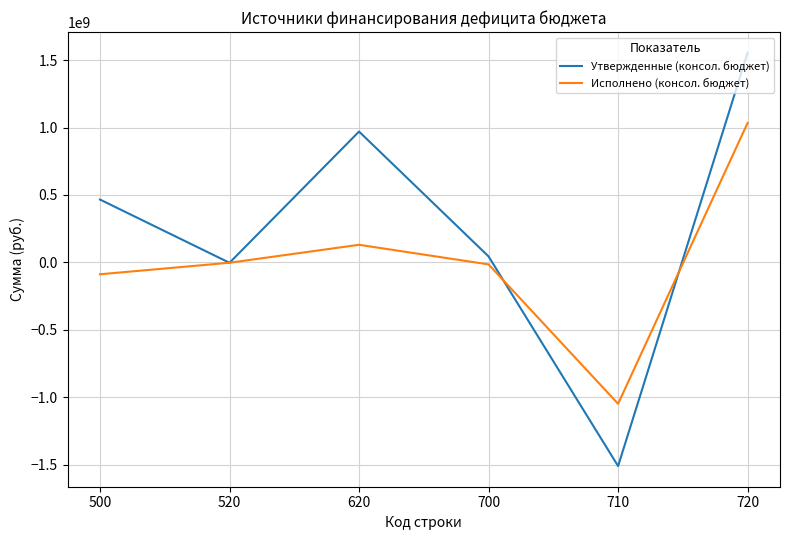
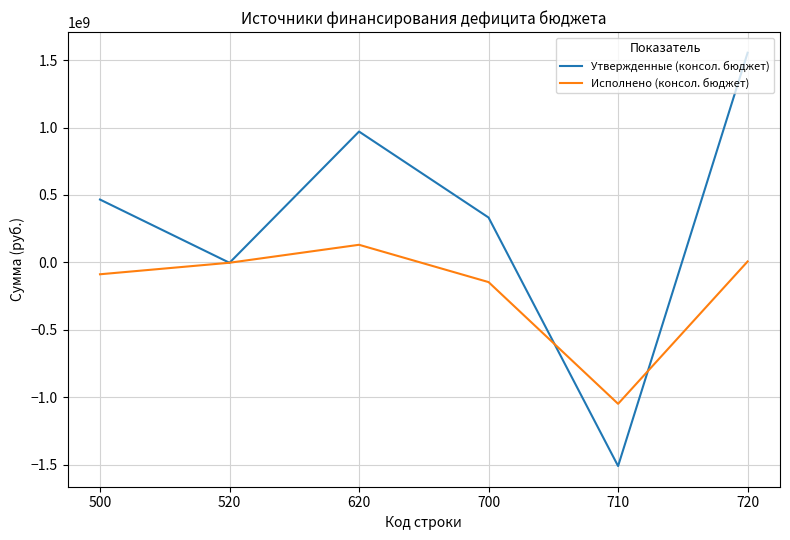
  {
    "Утвержденные (консол. бюджет)": {
      "500": 470000000,
      "620": 970000000,
-     "700": 40000000,
+     "700": 330000000,
      "710": -1510000000
    },
    "Исполнено (консол. бюджет)": {
      "500": -90000000,
      "620": 130000000,
-     "700": -20000000,
+     "700": -150000000,
      "710": -1050000000,
-     "720": 1030000000
+     "720": 10000000
    }
  }
